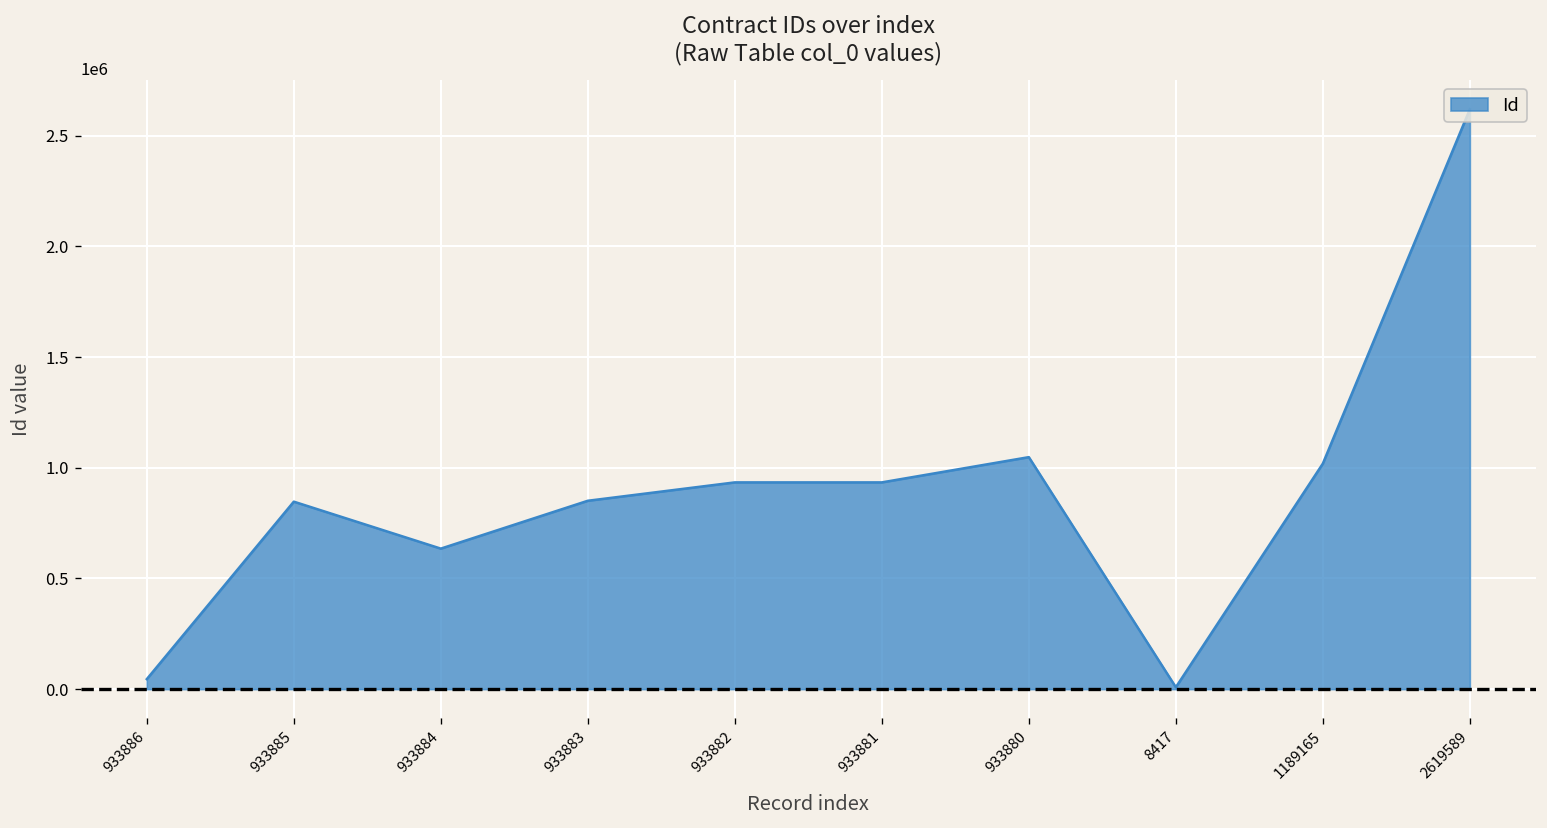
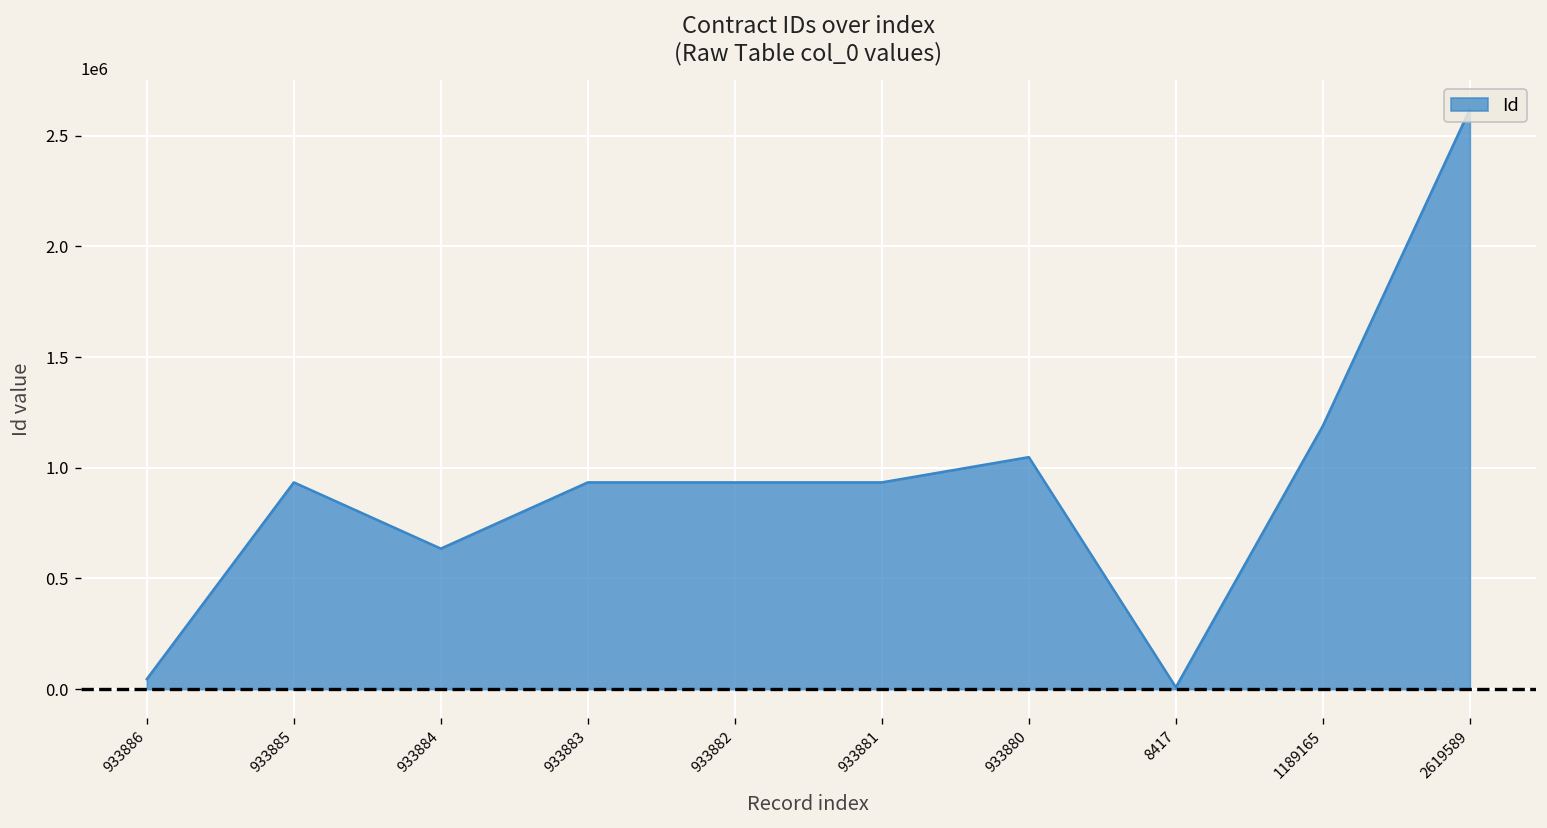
  {
    "933886": 50000,
-   "933885": 850000,
+   "933885": 930000,
    "933884": 630000,
-   "933883": 850000,
+   "933883": 930000,
    "933882": 930000,
    "933881": 930000,
    "933880": 1050000,
    "8417": 10000,
-   "1189165": 1020000
+   "1189165": 1190000
  }
